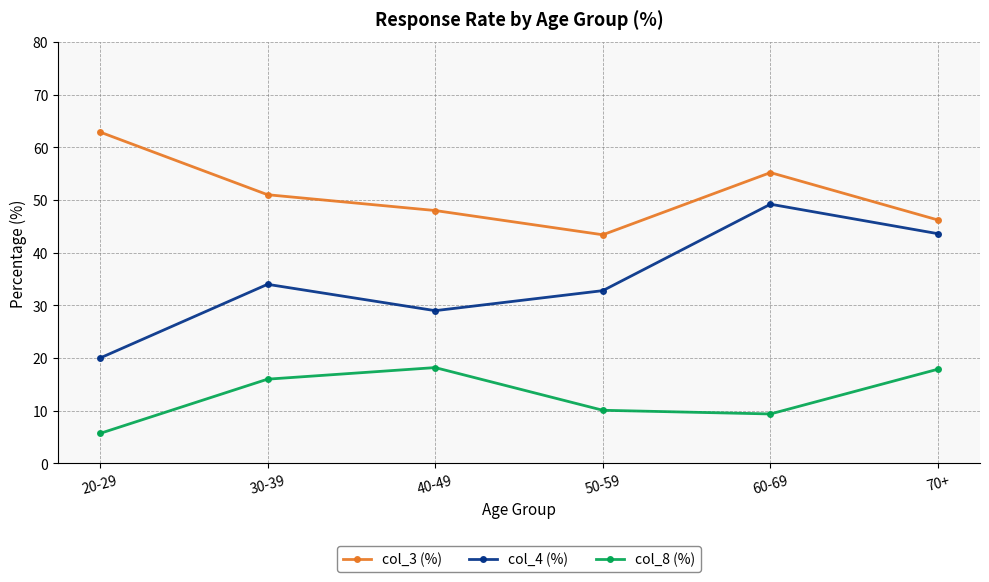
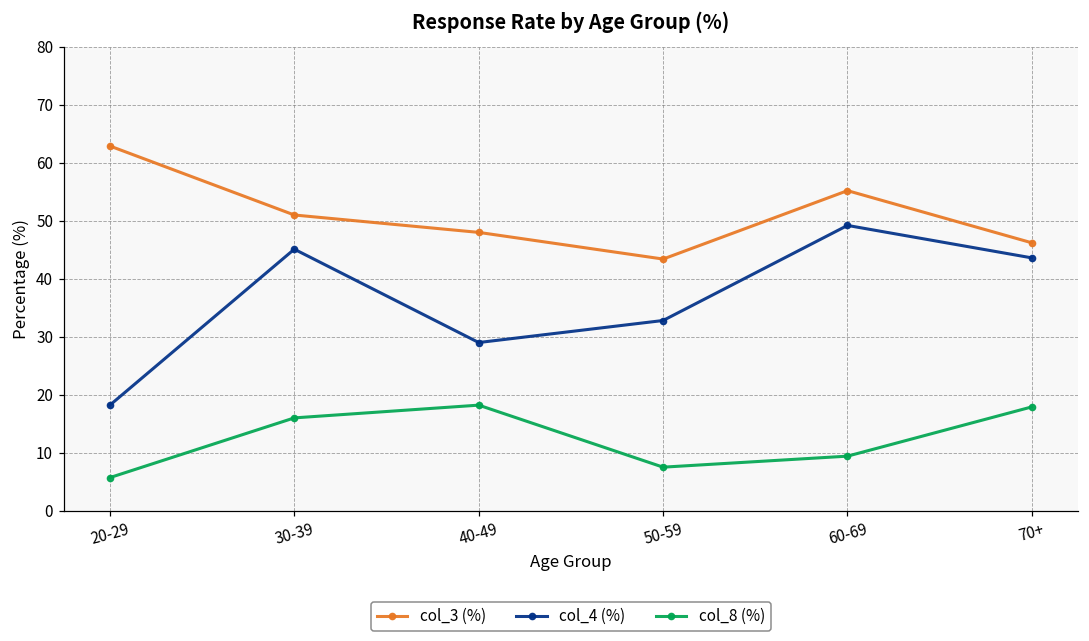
  {
    "col_3 (%)": {
      "20-29": 63,
      "30-39": 51,
      "40-49": 48,
      "50-59": 43,
      "60-69": 55,
      "70+": 46
    },
    "col_4 (%)": {
-     "20-29": 20,
-     "30-39": 34,
+     "20-29": 18,
+     "30-39": 45,
      "40-49": 29,
      "50-59": 33,
      "60-69": 49,
      "70+": 44
    },
    "col_8 (%)": {
      "20-29": 6,
      "30-39": 16,
      "40-49": 18,
-     "50-59": 10,
+     "50-59": 8,
      "60-69": 9,
      "70+": 18
    }
  }
